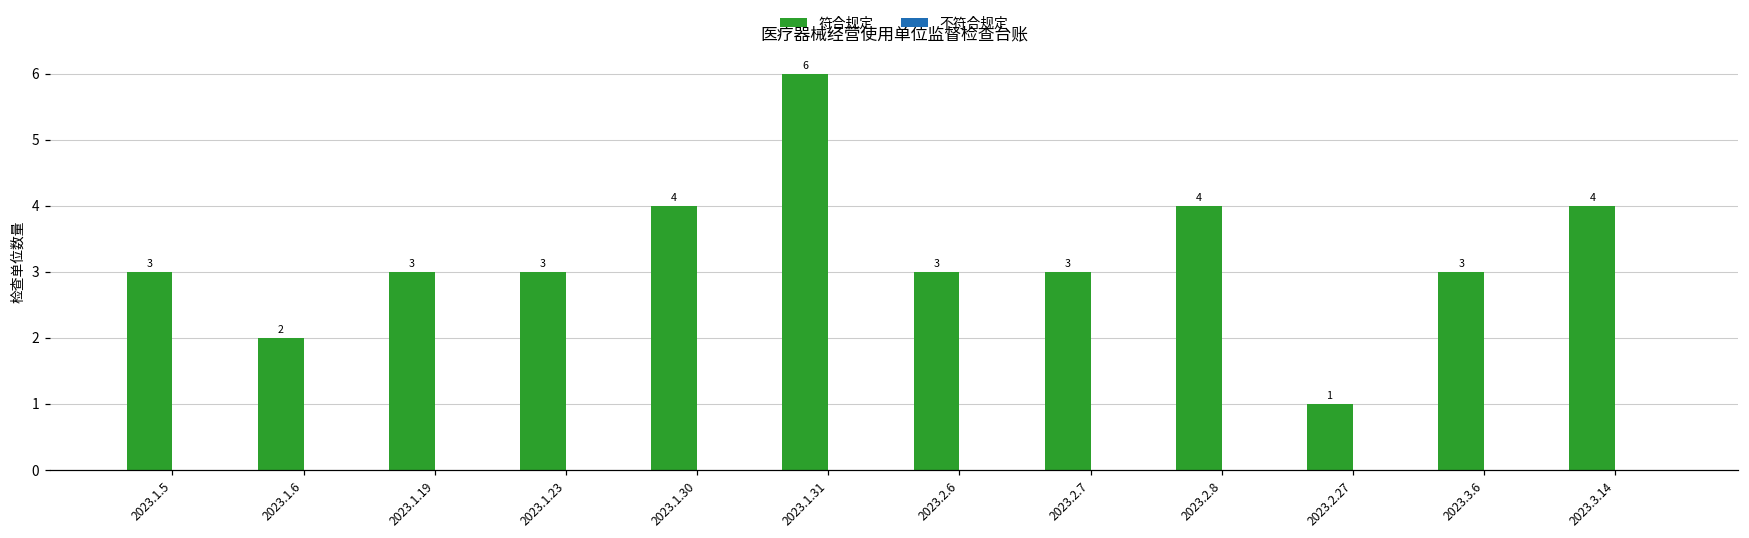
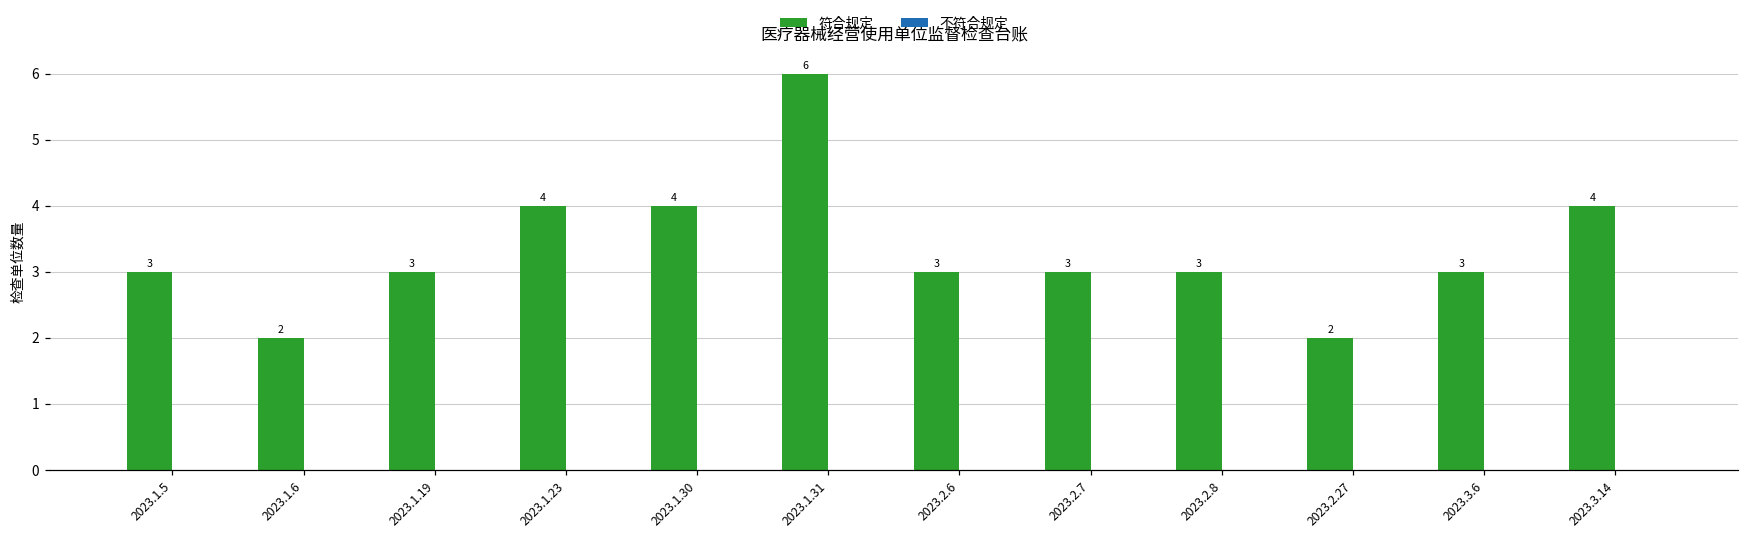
  {
    "符合规定": {
      "2023.1.5": 3,
      "2023.1.6": 2,
      "2023.1.19": 3,
-     "2023.1.23": 3,
+     "2023.1.23": 4,
      "2023.1.30": 4,
      "2023.1.31": 6,
      "2023.2.6": 3,
      "2023.2.7": 3,
-     "2023.2.8": 4,
-     "2023.2.27": 1,
+     "2023.2.8": 3,
+     "2023.2.27": 2,
      "2023.3.6": 3,
      "2023.3.14": 4
    },
    "不符合规定": {
      "2023.1.5": 0.0,
      "2023.1.6": 0.0,
      "2023.1.19": 0.0,
      "2023.1.23": 0.0,
      "2023.1.30": 0.0,
      "2023.1.31": 0.0,
      "2023.2.6": 0.0,
      "2023.2.7": 0.0,
      "2023.2.8": 0.0,
      "2023.2.27": 0.0,
      "2023.3.6": 0.0,
      "2023.3.14": 0.0
    }
  }
